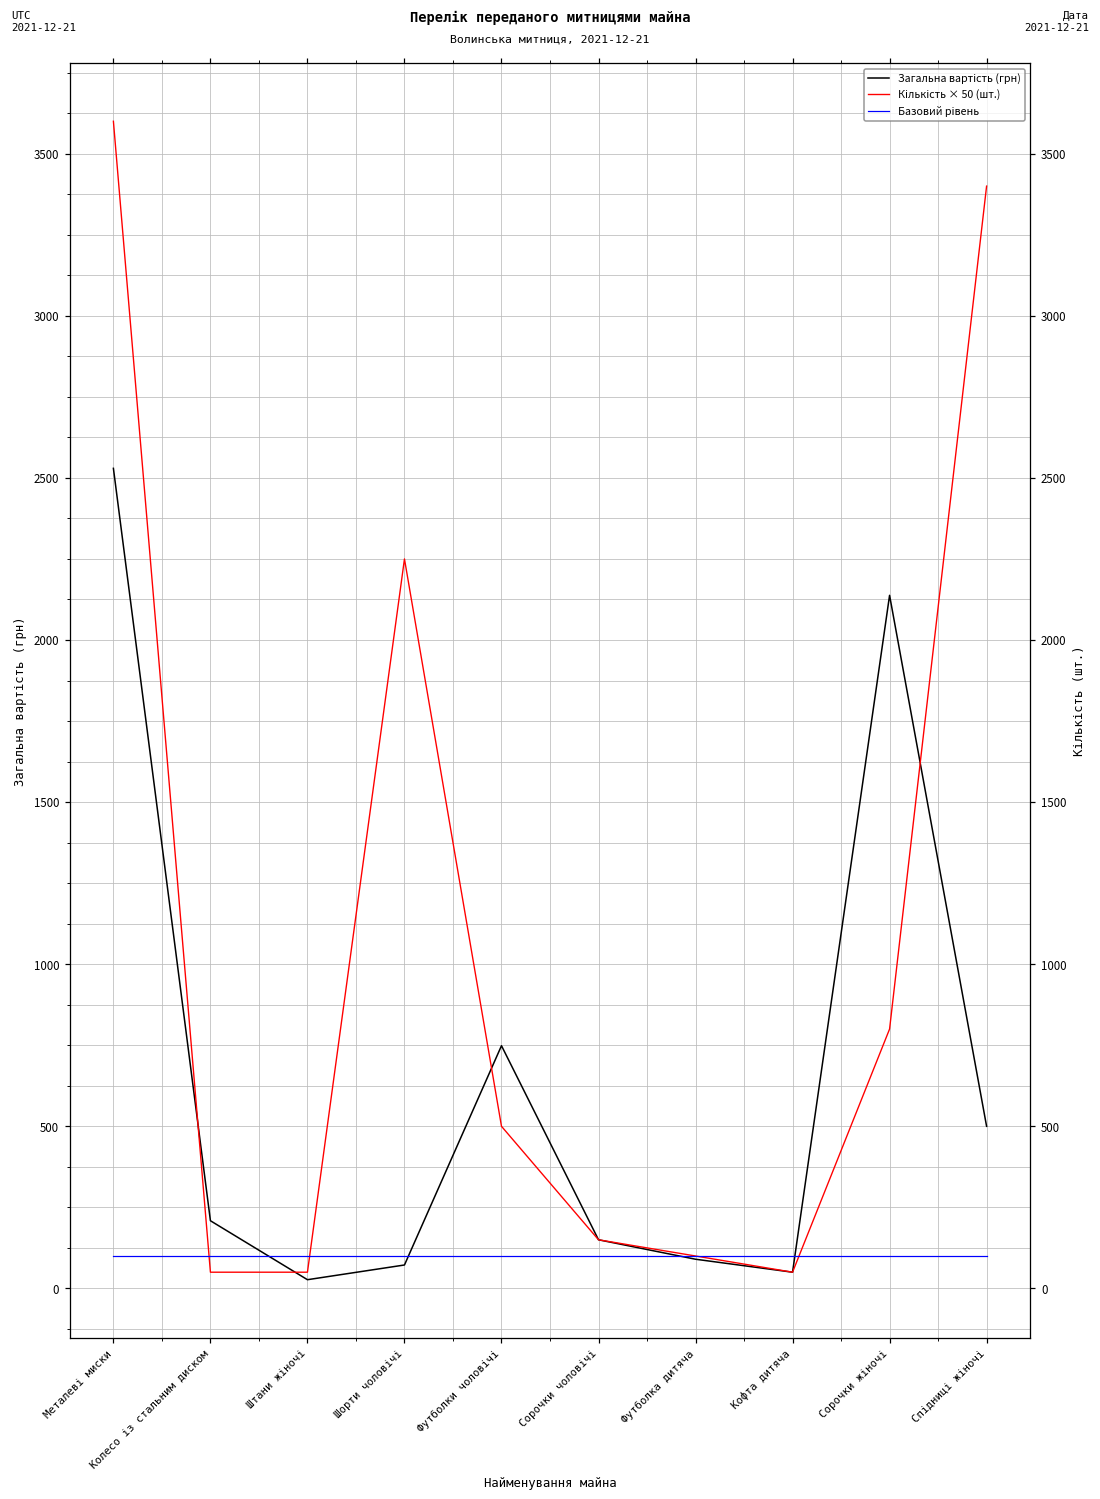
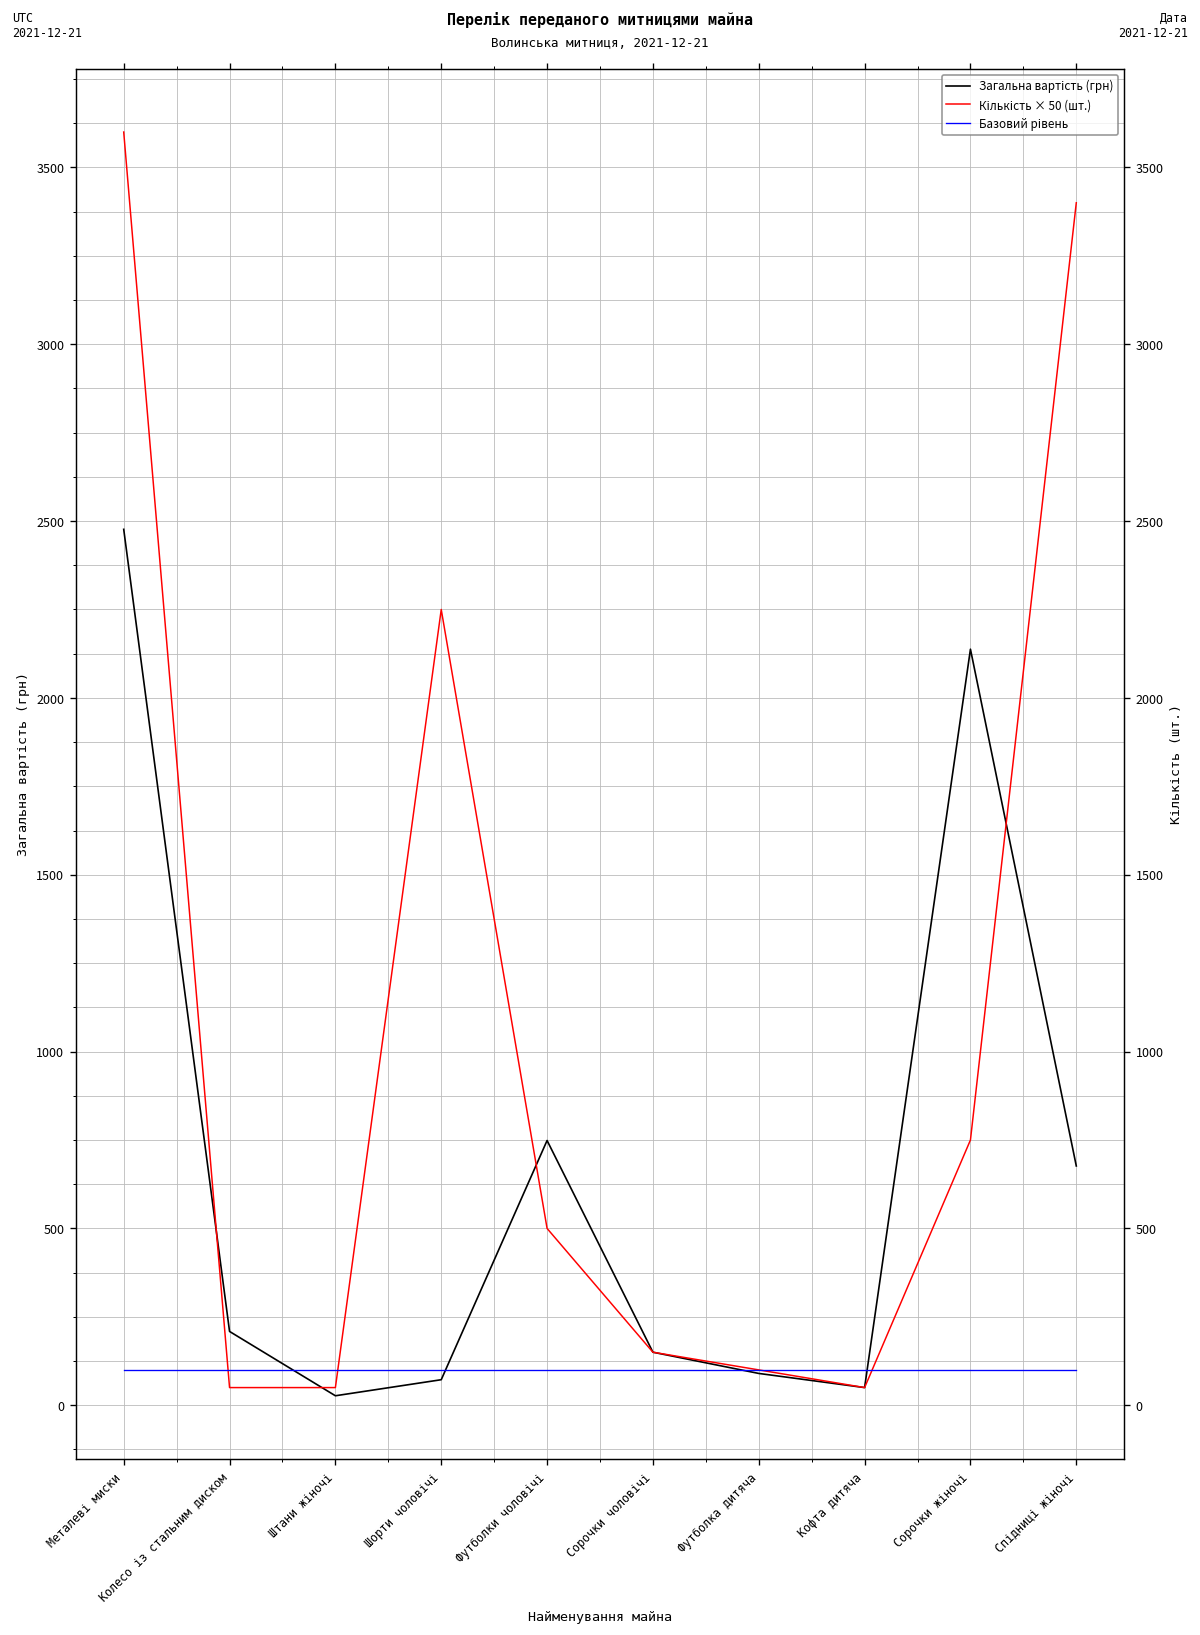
  {
    "Загальна вартість (грн)": {
-     "Металеві миски": 2530,
+     "Металеві миски": 2480,
      "Колесо із стальним диском": 210,
      "Штани жіночі": 30,
      "Шорти чоловічі": 70,
      "Футболки чоловічі": 750,
      "Футболка дитяча": 90,
      "Сорочки жіночі": 2140,
-     "Спідниці жіночі": 500
+     "Спідниці жіночі": 680
    },
    "Кількість × 50 (шт.)": {
      "Металеві миски": 3600,
      "Колесо із стальним диском": 50,
      "Штани жіночі": 50,
      "Шорти чоловічі": 2250,
      "Футболки чоловічі": 500,
-     "Сорочки жіночі": 800,
+     "Сорочки жіночі": 750,
      "Спідниці жіночі": 3400
    },
    "Базовий рівень": {
      "Металеві миски": 100,
      "Колесо із стальним диском": 100,
      "Штани жіночі": 100,
      "Шорти чоловічі": 100,
      "Футболки чоловічі": 100,
      "Сорочки чоловічі": 100,
      "Кофта дитяча": 100,
      "Сорочки жіночі": 100,
      "Спідниці жіночі": 100
    }
  }
